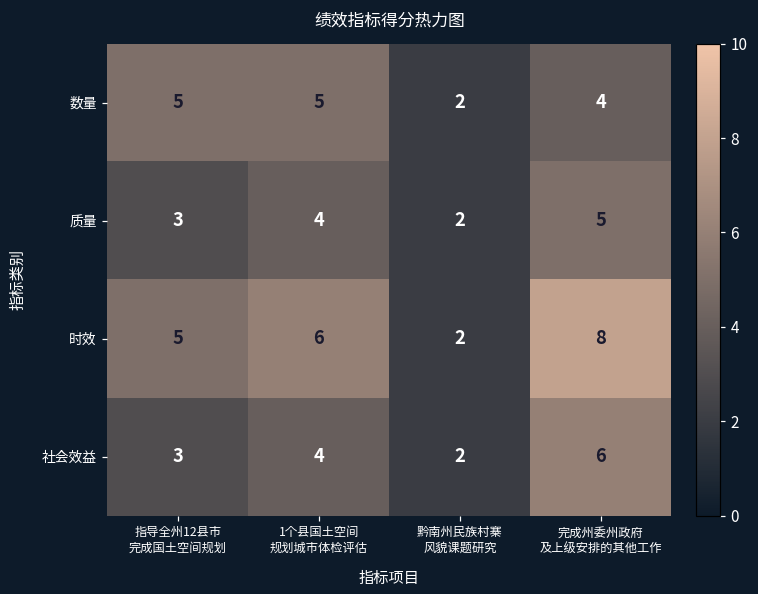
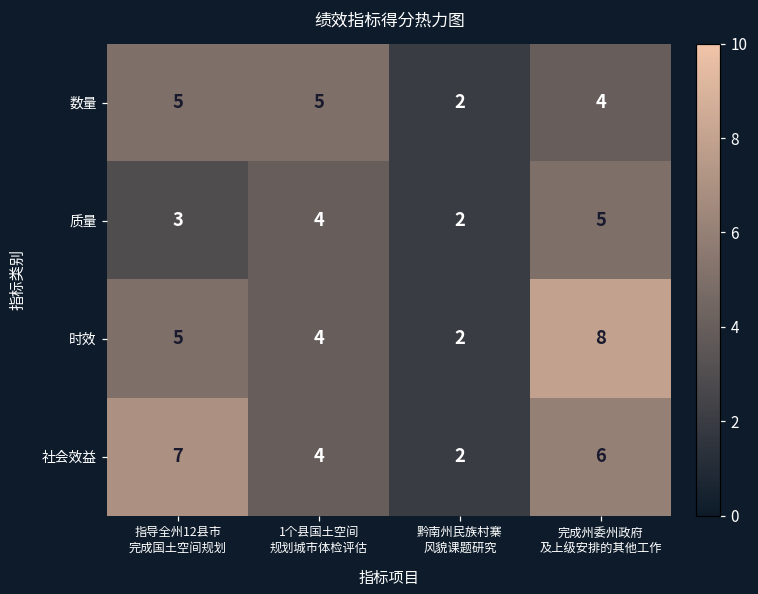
  {
    "数量": {
      "指导全州12县市 完成国土空间规划": 5,
      "1个县国土空间 规划城市体检评估": 5,
      "黔南州民族村寨 风貌课题研究": 2,
      "完成州委州政府 及上级安排的其他工作": 4
    },
    "质量": {
      "指导全州12县市 完成国土空间规划": 3,
      "1个县国土空间 规划城市体检评估": 4,
      "黔南州民族村寨 风貌课题研究": 2,
      "完成州委州政府 及上级安排的其他工作": 5
    },
    "时效": {
      "指导全州12县市 完成国土空间规划": 5,
-     "1个县国土空间 规划城市体检评估": 6,
+     "1个县国土空间 规划城市体检评估": 4,
      "黔南州民族村寨 风貌课题研究": 2,
      "完成州委州政府 及上级安排的其他工作": 8
    },
    "社会效益": {
-     "指导全州12县市 完成国土空间规划": 3,
+     "指导全州12县市 完成国土空间规划": 7,
      "1个县国土空间 规划城市体检评估": 4,
      "黔南州民族村寨 风貌课题研究": 2,
      "完成州委州政府 及上级安排的其他工作": 6
    }
  }
